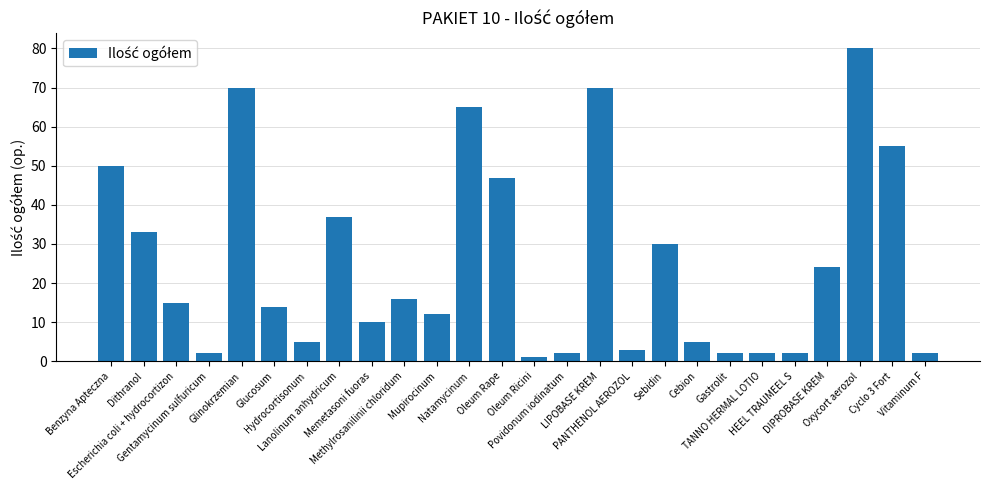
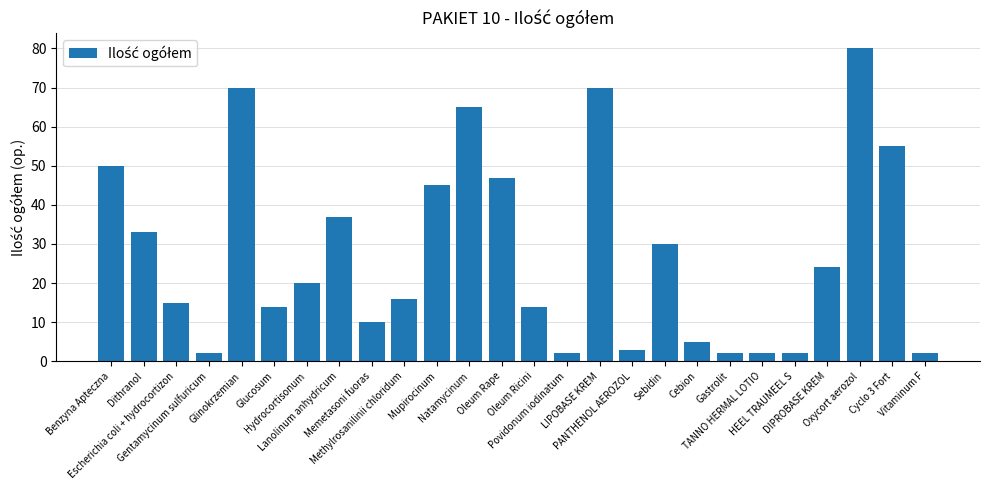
  {
    "Benzyna Apteczna": 50,
    "Dithranol": 33,
    "Escherichia coli + hydrocortizon": 15,
    "Gentamycinum sulfuricum": 2,
    "Glinokrzemian": 70,
    "Glucosum": 14,
-   "Hydrocortisonum": 5,
+   "Hydrocortisonum": 20,
    "Lanolinum anhydricum": 37,
    "Memetasoni fuoras": 10,
    "Methylrosanilinii chloridum": 16,
-   "Mupirocinum": 12,
+   "Mupirocinum": 45,
    "Natamycinum": 65,
    "Oleum Rape": 47,
-   "Oleum Ricini": 1,
+   "Oleum Ricini": 14,
    "Povidonum iodinatum": 2,
    "LIPOBASE KREM": 70,
    "PANTHENOL AEROZOL": 3,
    "Sebidin": 30,
    "Cebion": 5,
    "Gastrolit": 2,
    "TANNO HERMAL LOTIO": 2,
    "HEEL TRAUMEEL S": 2,
    "DIPROBASE KREM": 24,
    "Oxycort aerozol": 80,
    "Cyclo 3 Fort": 55,
    "Vitaminum F": 2
  }
